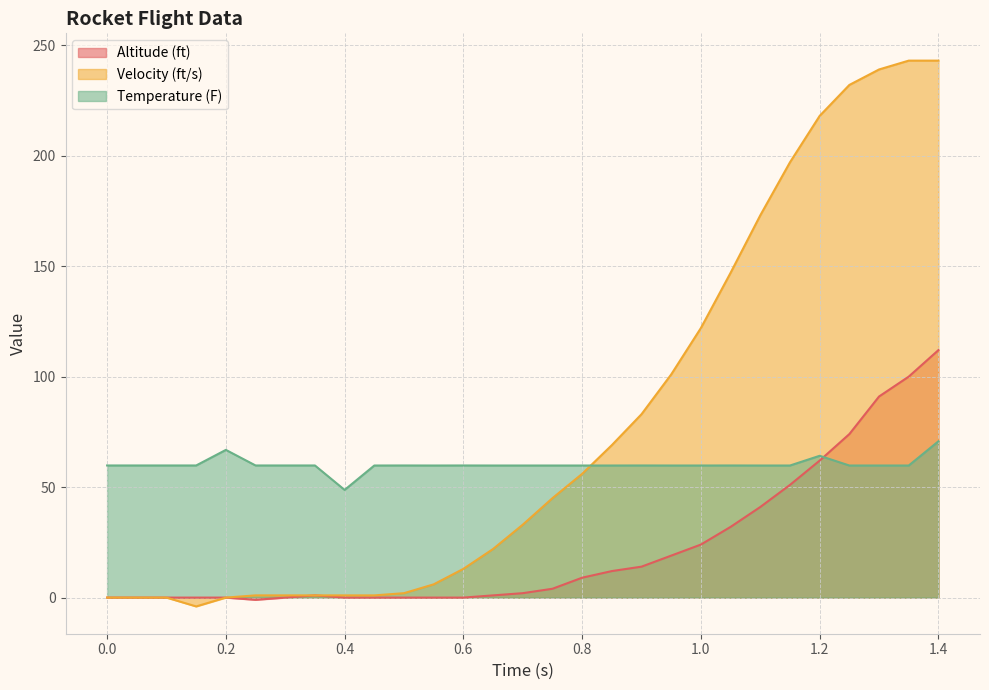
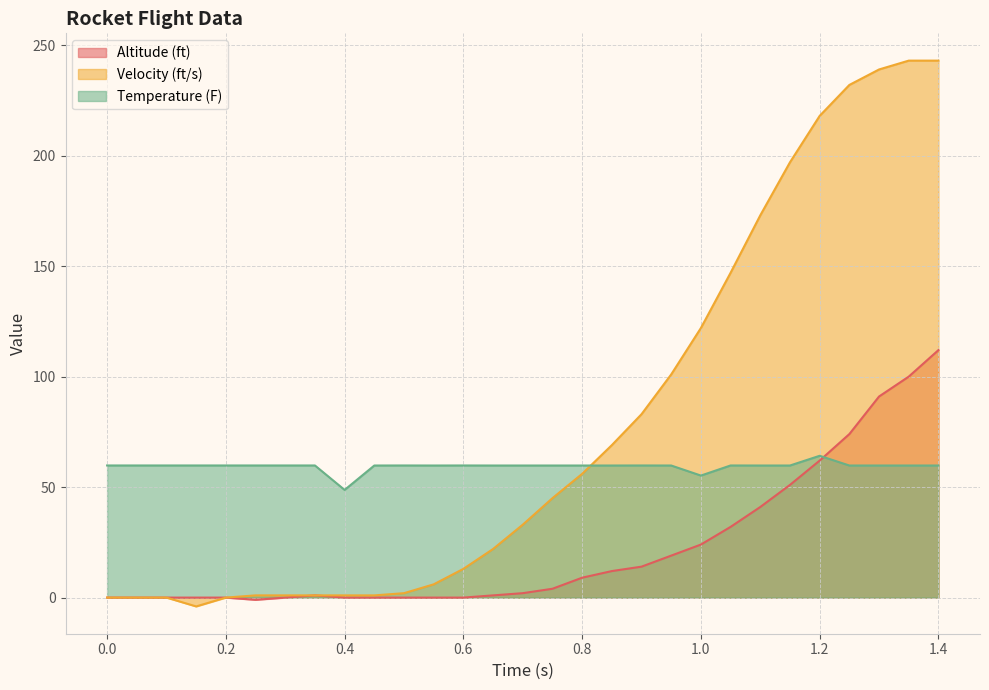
  {
    "Temperature (F)": {
      "0.0": 60,
-     "0.2": 67,
+     "0.2": 60,
      "0.4": 49,
      "0.6": 60,
      "0.8": 60,
-     "1.0": 60,
+     "1.0": 55,
      "1.2": 64,
-     "1.4": 71
+     "1.4": 60
    }
  }
